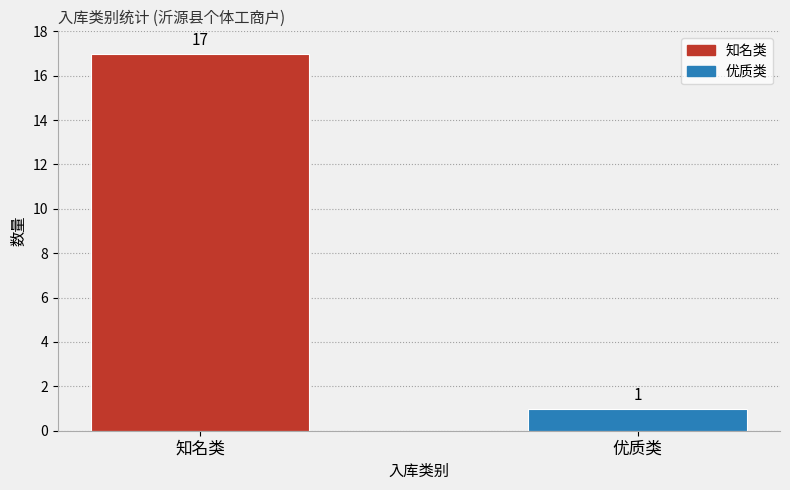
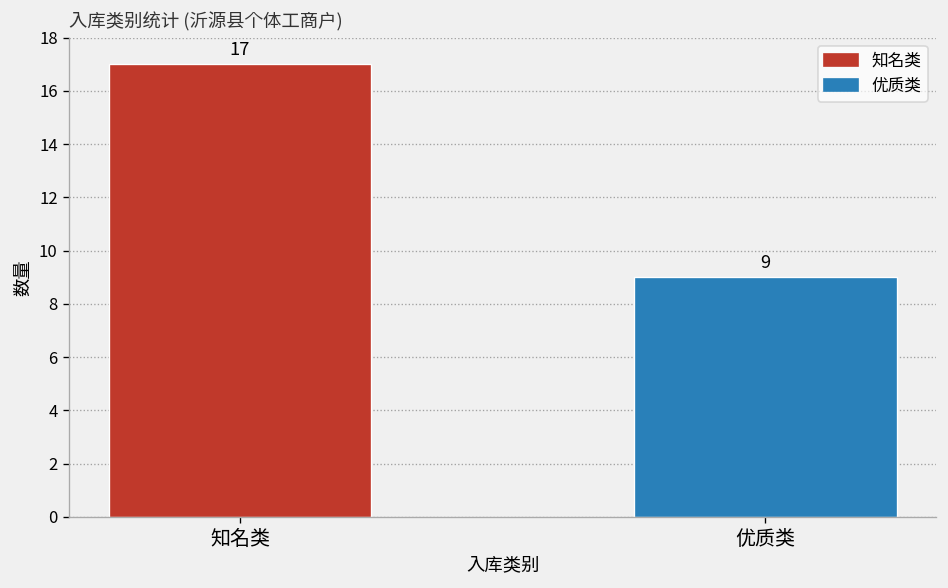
  {
    "知名类": 17,
-   "优质类": 1
+   "优质类": 9
  }
